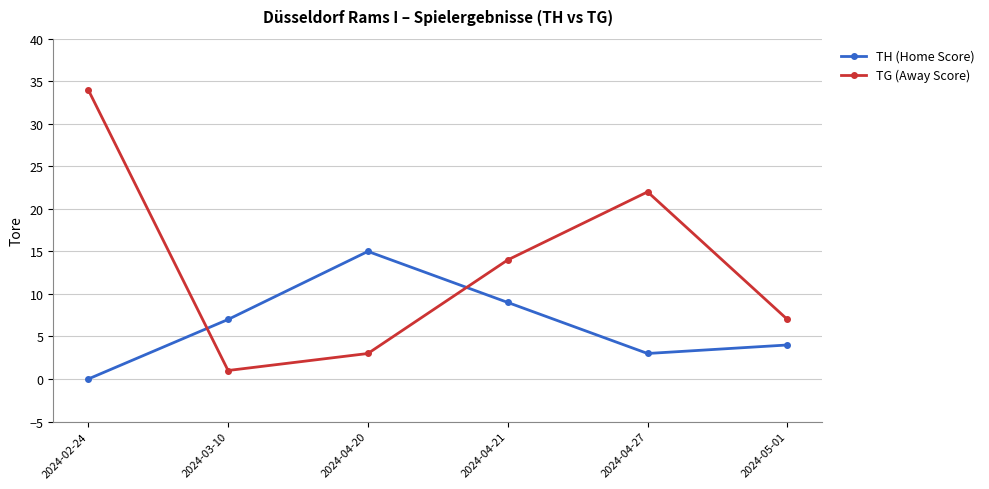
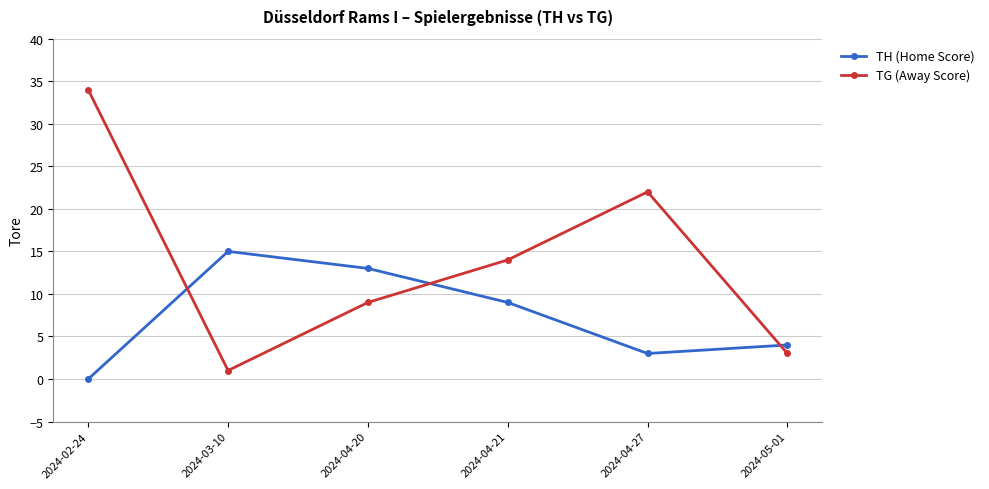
  {
    "TH (Home Score)": {
      "2024-02-24": 0,
-     "2024-03-10": 7,
-     "2024-04-20": 15,
+     "2024-03-10": 15,
+     "2024-04-20": 13,
      "2024-04-21": 9,
      "2024-04-27": 3,
      "2024-05-01": 4
    },
    "TG (Away Score)": {
      "2024-02-24": 34,
      "2024-03-10": 1,
-     "2024-04-20": 3,
+     "2024-04-20": 9,
      "2024-04-21": 14,
      "2024-04-27": 22,
-     "2024-05-01": 7
+     "2024-05-01": 3
    }
  }
